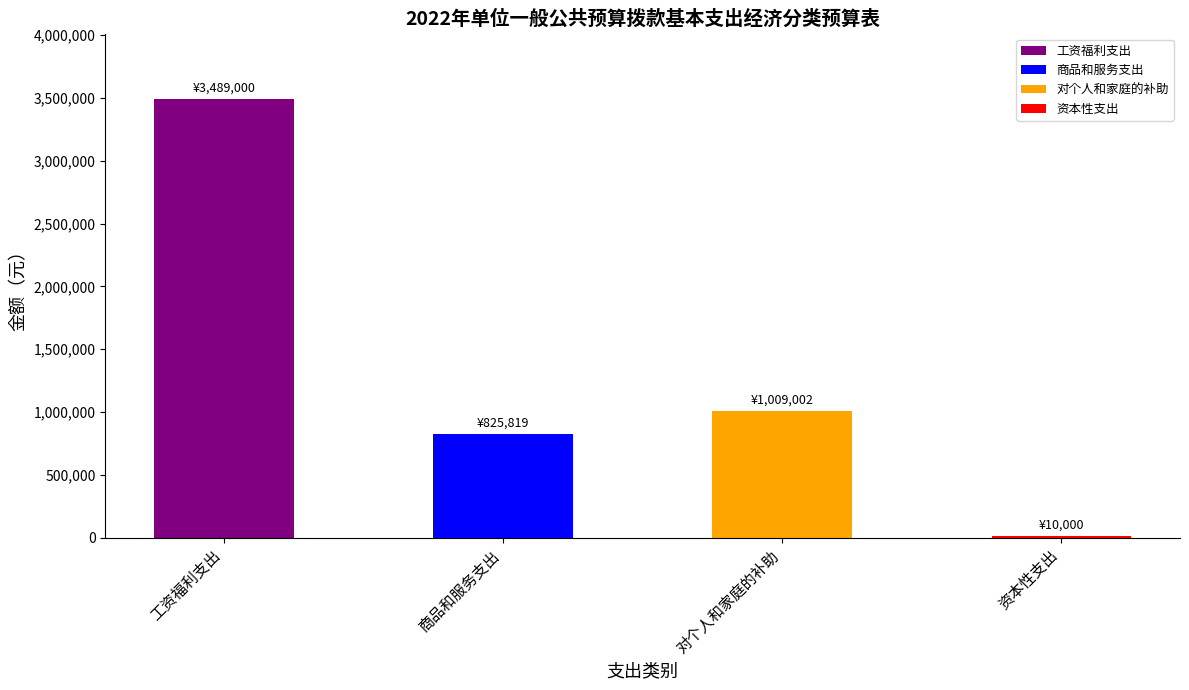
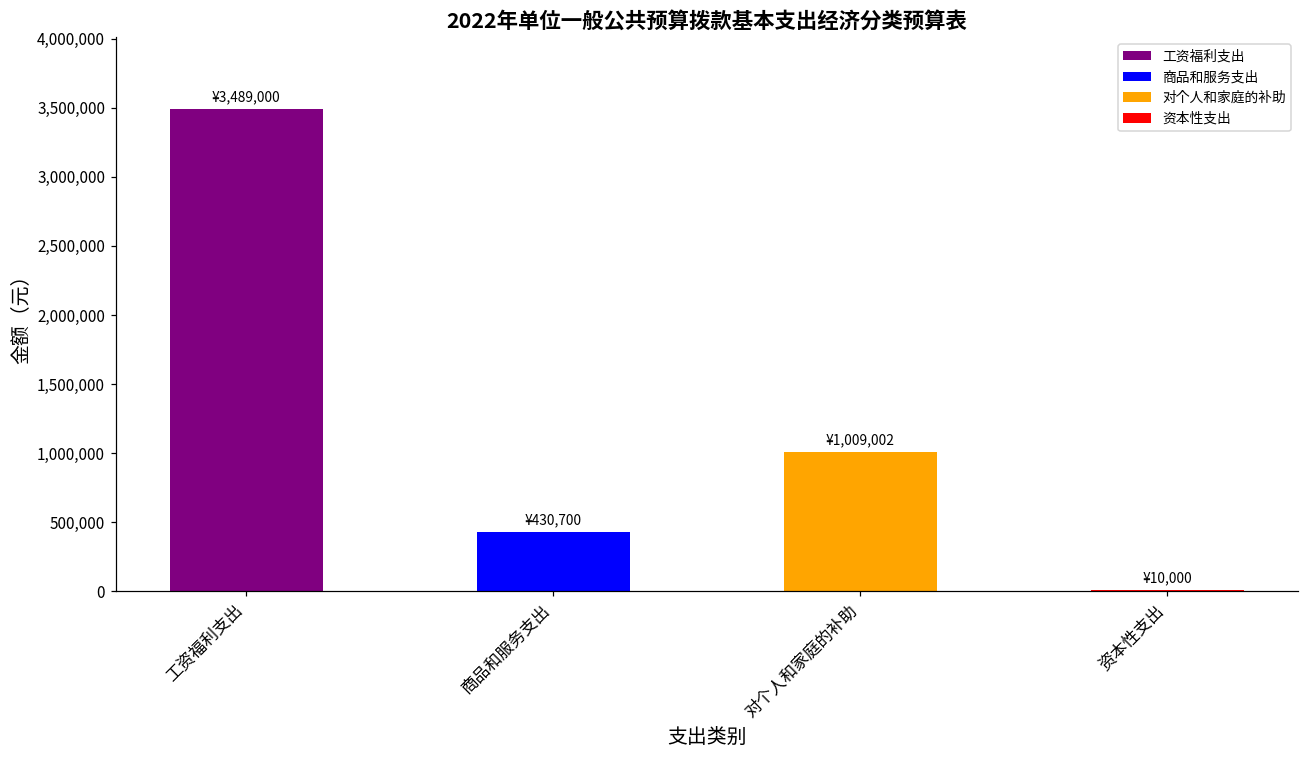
  {
    "工资福利支出": "¥3,489,000",
-   "商品和服务支出": "¥825,819",
+   "商品和服务支出": "¥430,700",
    "对个人和家庭的补助": "¥1,009,002",
    "资本性支出": "¥10,000"
  }
